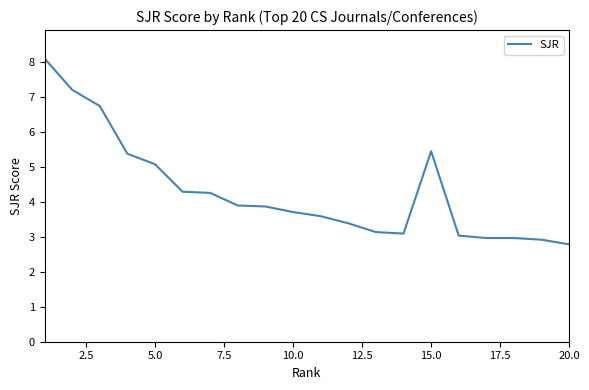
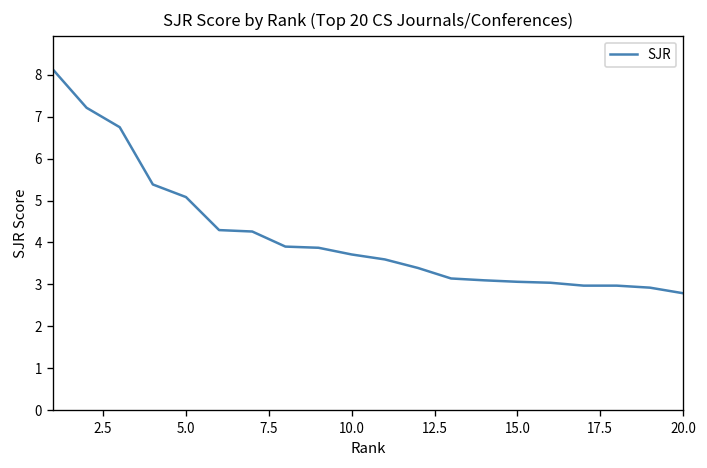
  {
    "5.0": 5.1,
    "10.0": 3.7,
-   "15.0": 5.5,
+   "15.0": 3.1,
    "20.0": 2.8
  }
